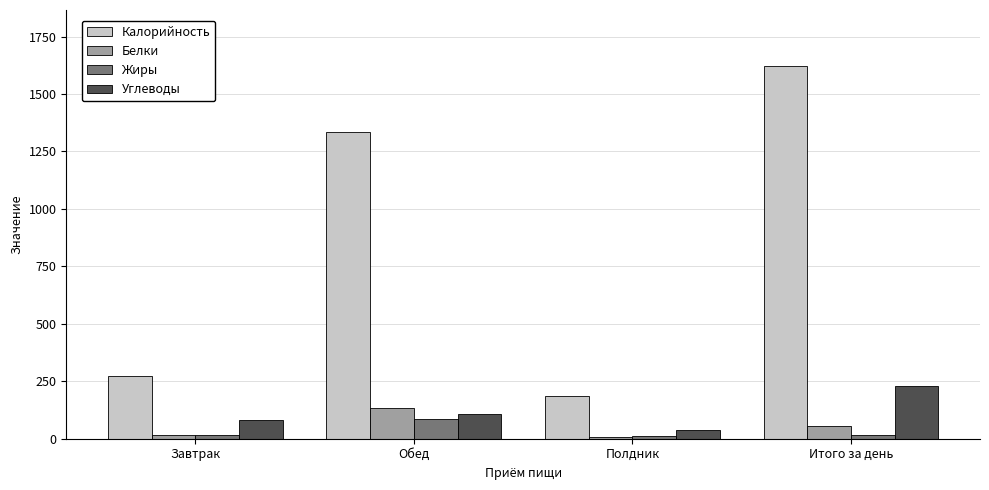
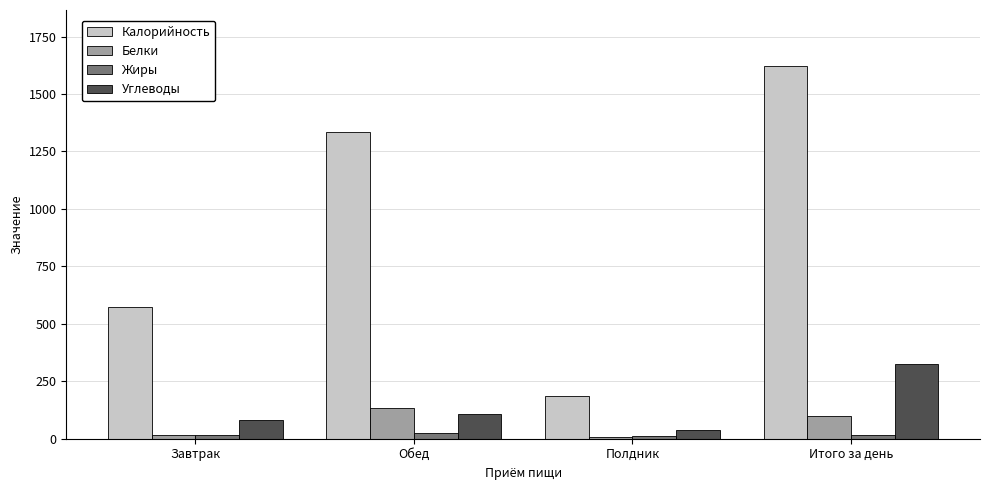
  {
    "Калорийность": {
-     "Завтрак": 270,
+     "Завтрак": 570,
      "Обед": 1330,
      "Полдник": 190,
      "Итого за день": 1620
    },
    "Белки": {
      "Завтрак": 20,
      "Обед": 140,
-     "Итого за день": 50
+     "Итого за день": 100
    },
    "Жиры": {
      "Завтрак": 20,
-     "Обед": 90,
+     "Обед": 30,
      "Итого за день": 20
    },
    "Углеводы": {
      "Завтрак": 80,
      "Обед": 110,
      "Полдник": 40,
-     "Итого за день": 230
+     "Итого за день": 330
    }
  }
